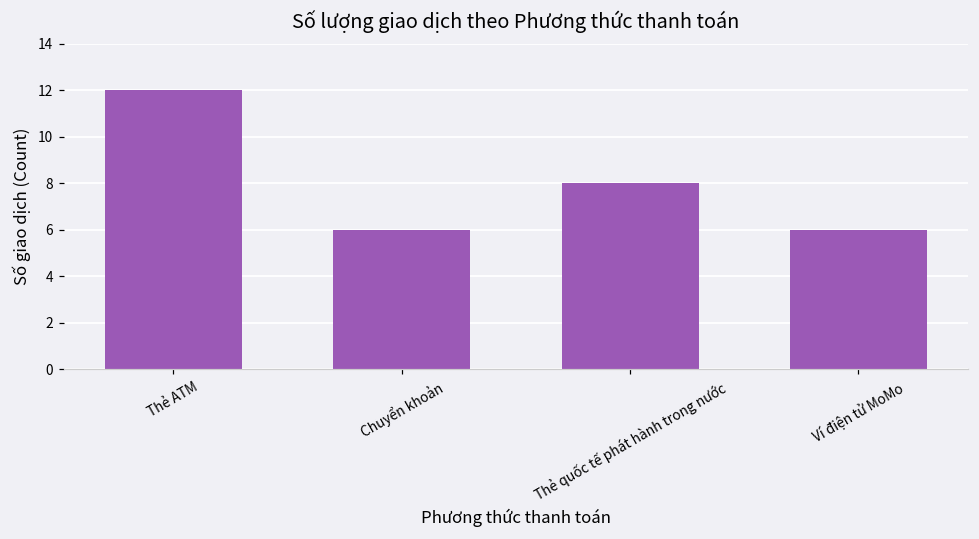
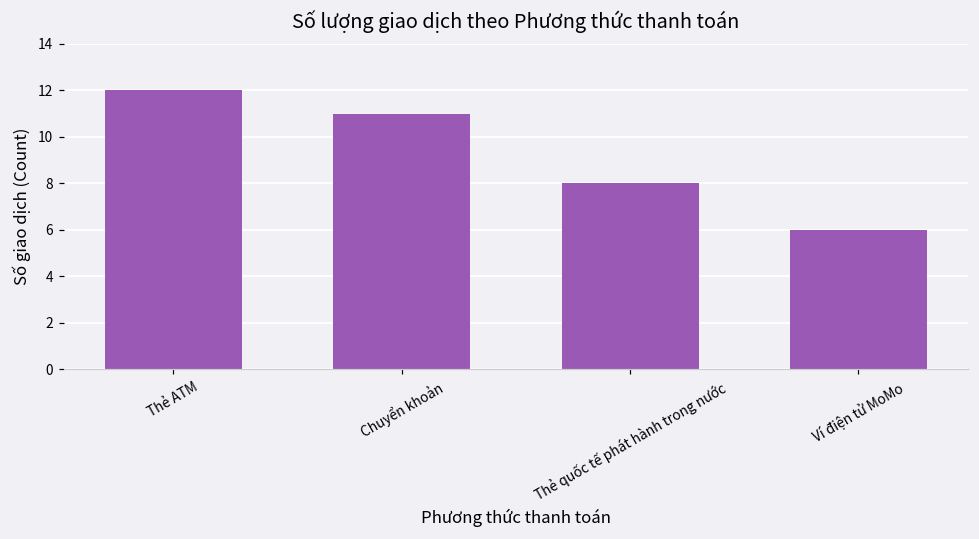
  {
    "Thẻ ATM": 12,
-   "Chuyển khoản": 6,
+   "Chuyển khoản": 11,
    "Thẻ quốc tế phát hành trong nước": 8,
    "Ví điện tử MoMo": 6
  }
